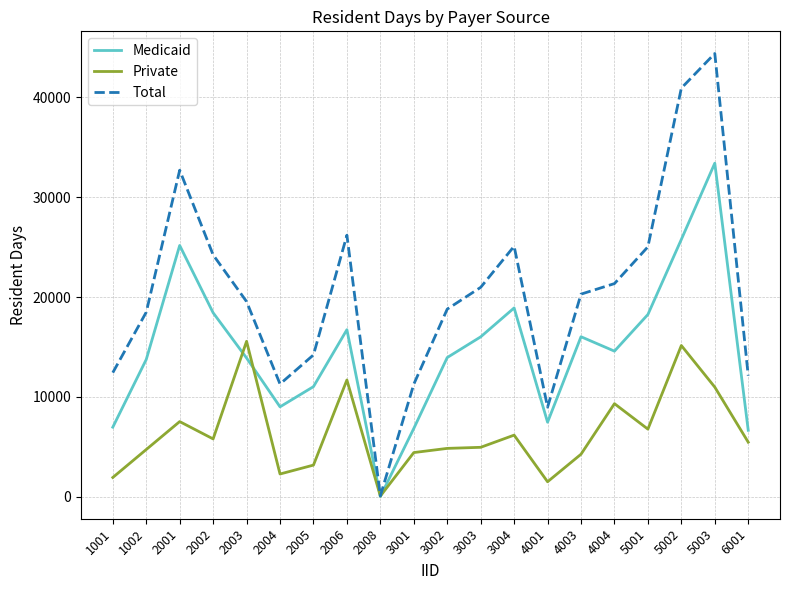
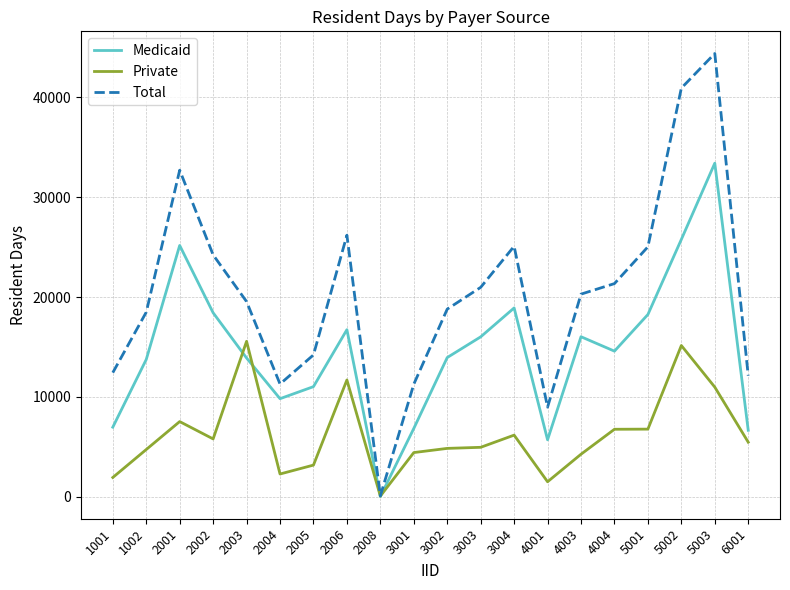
  {
    "Medicaid": {
      "1001": 7000,
      "1002": 14000,
      "2001": 25000,
      "2002": 18000,
      "2003": 14000,
-     "2004": 9000,
+     "2004": 10000,
      "2005": 11000,
      "2006": 17000,
      "3001": 7000,
      "3002": 14000,
      "3003": 16000,
      "3004": 19000,
-     "4001": 7000,
+     "4001": 6000,
      "4003": 16000,
      "4004": 15000,
      "5001": 18000,
      "5002": 26000,
      "5003": 33000,
      "6001": 7000
    },
    "Private": {
      "1001": 2000,
      "1002": 5000,
      "2001": 8000,
      "2002": 6000,
      "2003": 16000,
      "2004": 2000,
      "2005": 3000,
      "2006": 12000,
      "3001": 4000,
      "3002": 5000,
      "3003": 5000,
      "3004": 6000,
      "4001": 2000,
      "4003": 4000,
-     "4004": 9000,
+     "4004": 7000,
      "5001": 7000,
      "5002": 15000,
      "5003": 11000,
      "6001": 5000
    },
    "Total": {
      "1001": 12000,
      "1002": 18000,
      "2001": 33000,
      "2002": 24000,
      "2003": 20000,
      "2004": 11000,
      "2005": 14000,
      "2006": 26000,
      "3001": 11000,
      "3002": 19000,
      "3003": 21000,
      "3004": 25000,
      "4001": 9000,
      "4003": 20000,
      "4004": 21000,
      "5001": 25000,
      "5002": 41000,
      "5003": 44000,
      "6001": 12000
    }
  }
